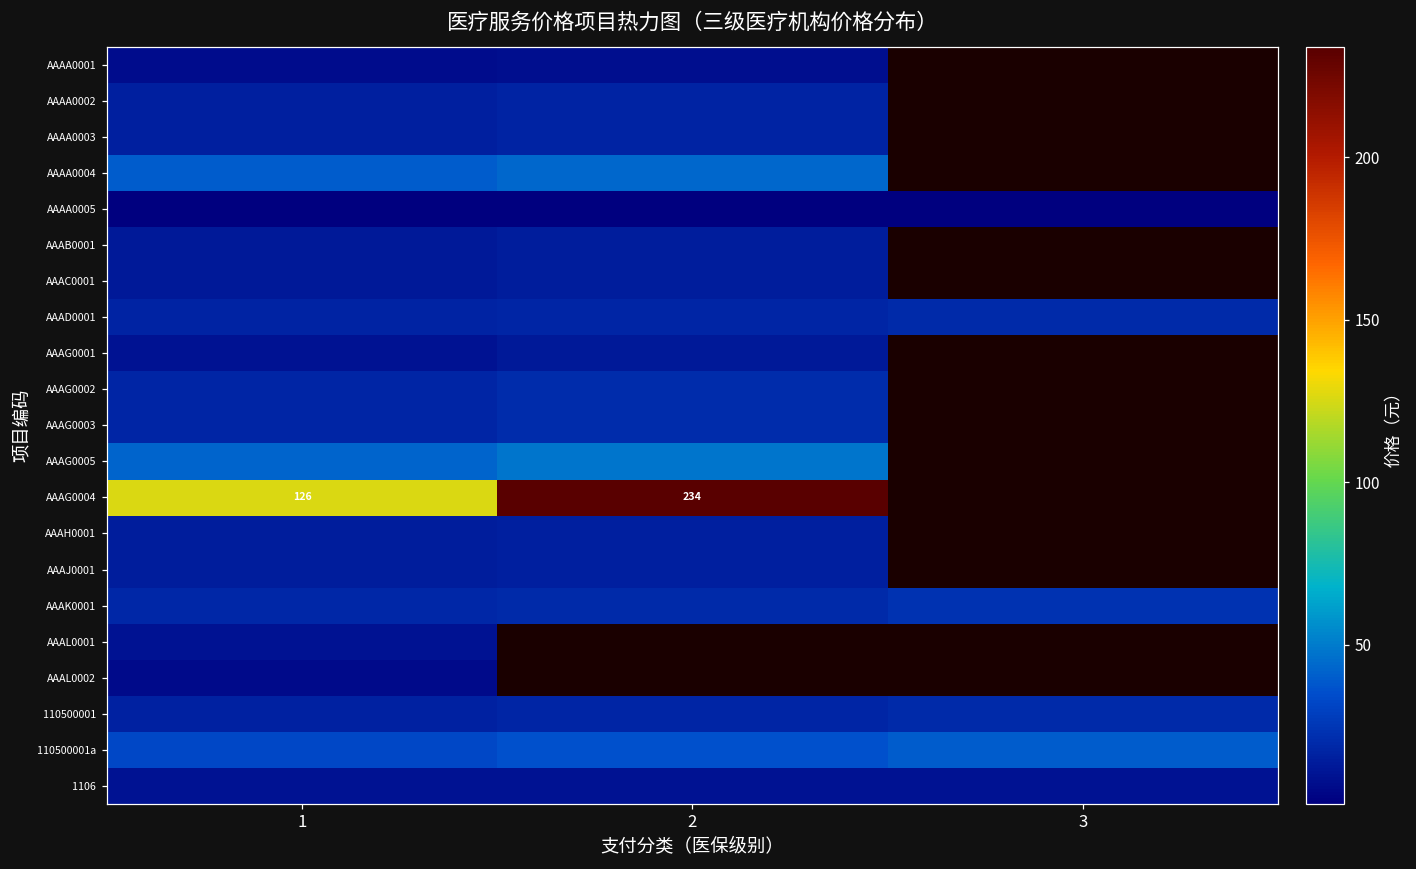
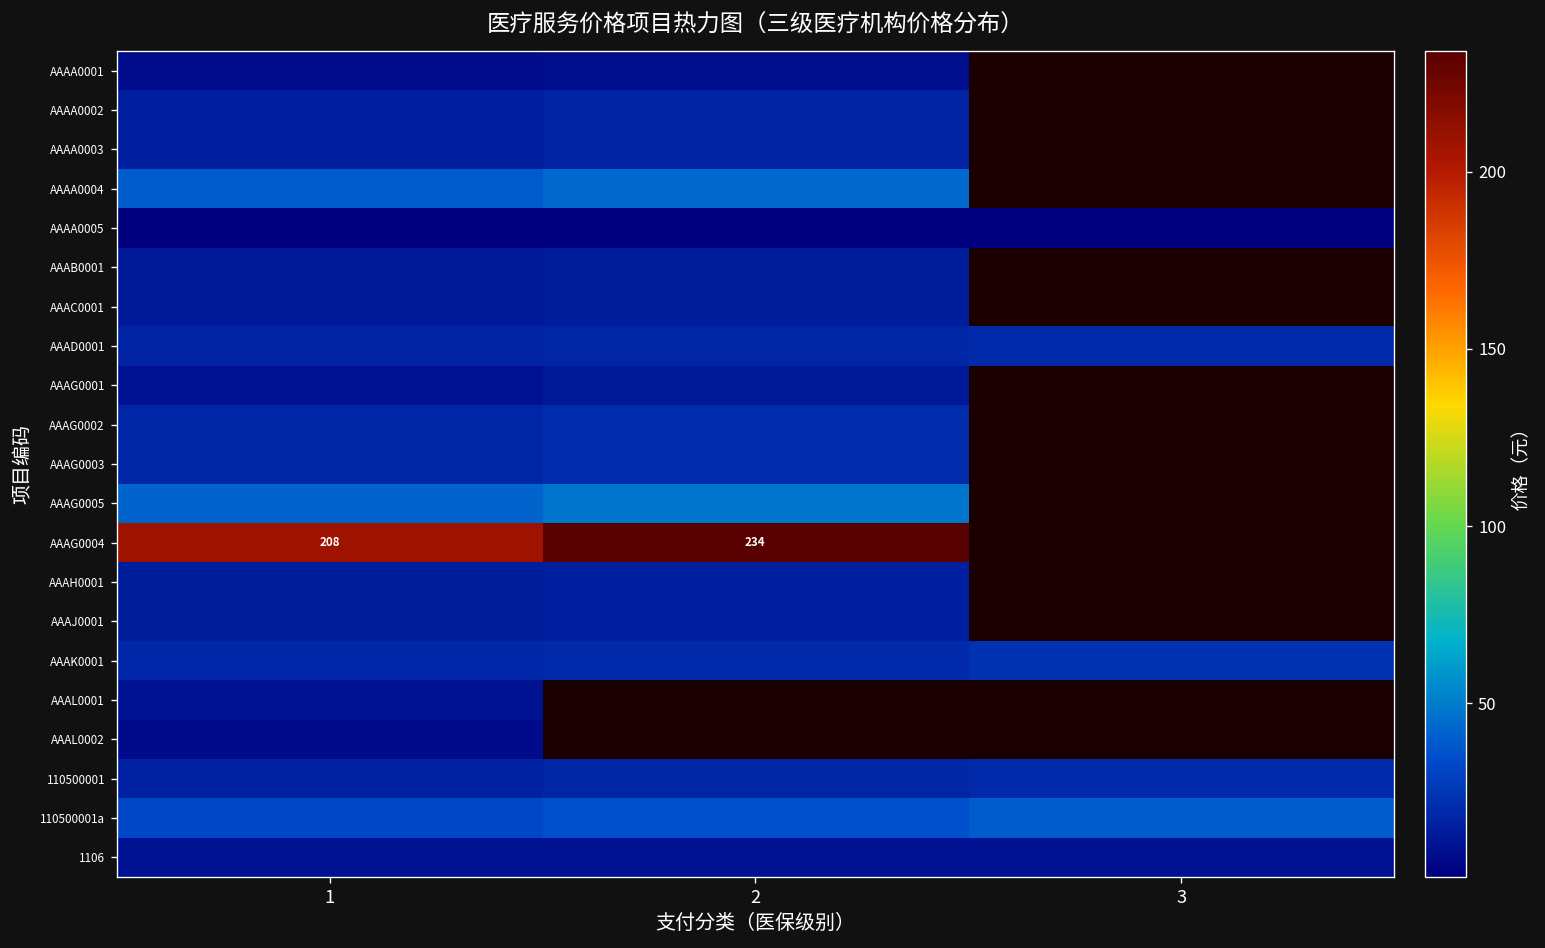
  {
    "AAAG0004": {
-     "1": 126,
+     "1": 208,
      "2": 234
    }
  }
